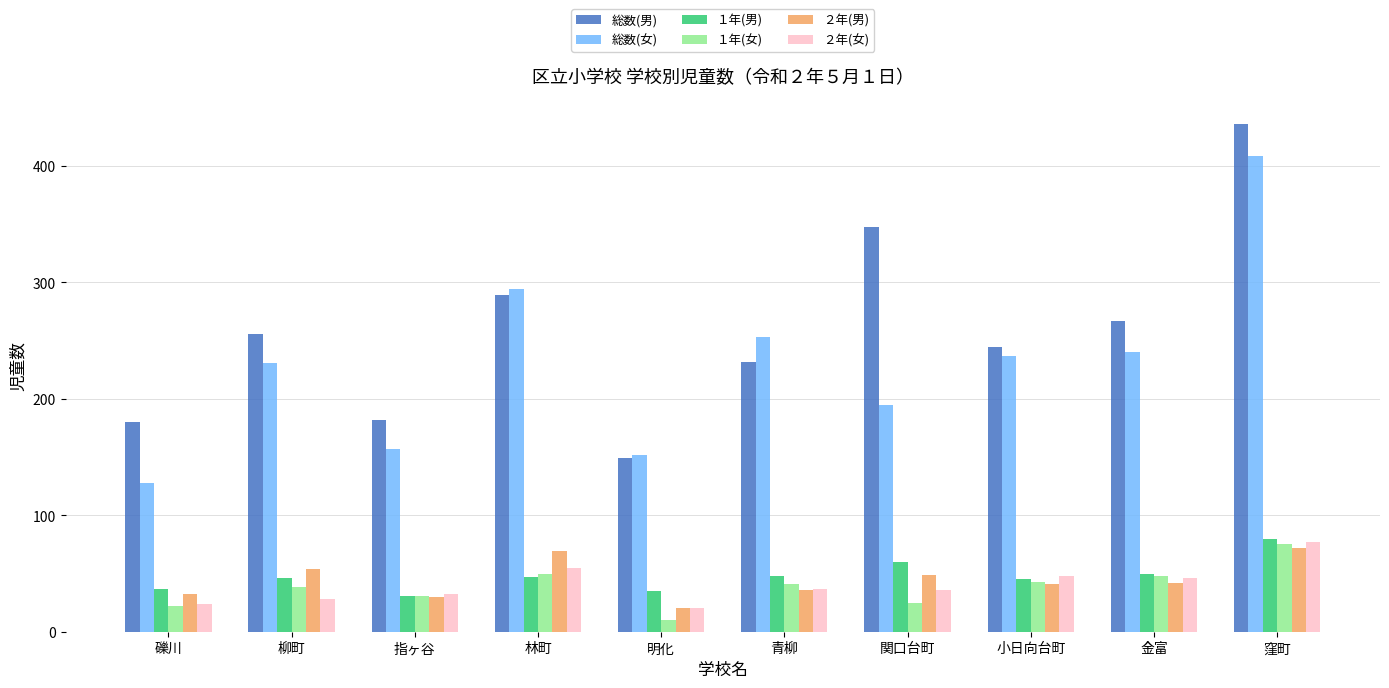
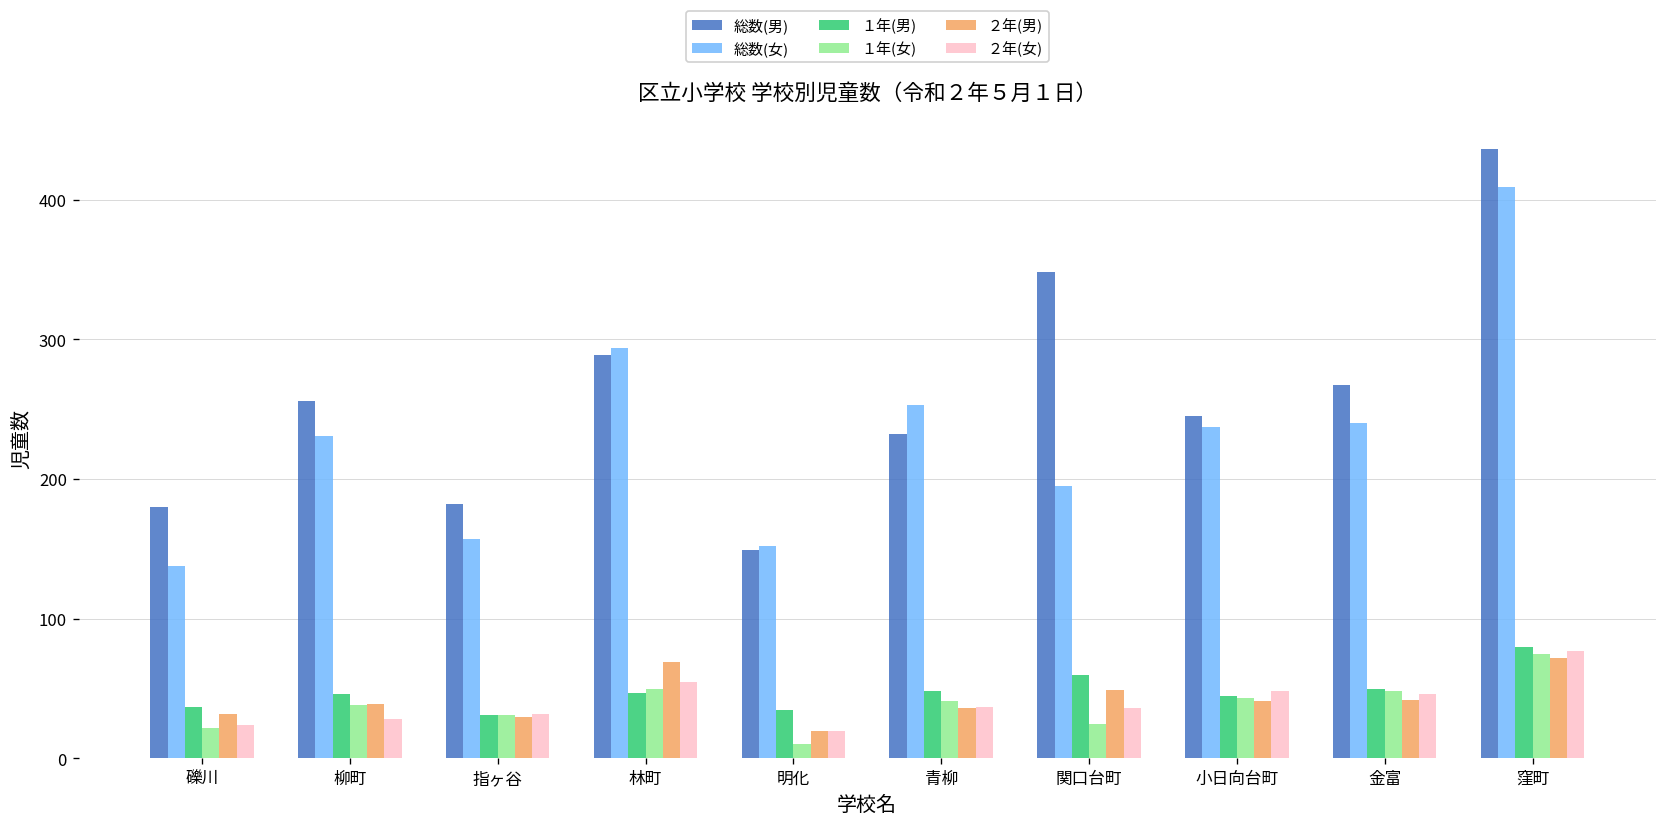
  {
    "総数(男)": {
      "礫川": 180,
      "柳町": 256,
      "指ヶ谷": 182,
      "林町": 289,
      "明化": 149,
      "青柳": 232,
      "関口台町": 348,
      "小日向台町": 245,
      "金富": 267,
      "窪町": 436
    },
    "総数(女)": {
-     "礫川": 128,
+     "礫川": 138,
      "柳町": 231,
      "指ヶ谷": 157,
      "林町": 294,
      "明化": 152,
      "青柳": 253,
      "関口台町": 195,
      "小日向台町": 237,
      "金富": 240,
      "窪町": 409
    },
    "１年(男)": {
      "礫川": 37,
      "柳町": 46,
      "指ヶ谷": 31,
      "林町": 47,
      "明化": 35,
      "青柳": 48,
      "関口台町": 60,
      "小日向台町": 45,
      "金富": 50,
      "窪町": 80
    },
    "１年(女)": {
      "礫川": 22,
      "柳町": 38,
      "指ヶ谷": 31,
      "林町": 50,
      "明化": 10,
      "青柳": 41,
      "関口台町": 25,
      "小日向台町": 43,
      "金富": 48,
      "窪町": 75
    },
    "２年(男)": {
      "礫川": 32,
-     "柳町": 54,
+     "柳町": 39,
      "指ヶ谷": 30,
      "林町": 69,
      "明化": 20,
      "青柳": 36,
      "関口台町": 49,
      "小日向台町": 41,
      "金富": 42,
      "窪町": 72
    },
    "２年(女)": {
      "礫川": 24,
      "柳町": 28,
      "指ヶ谷": 32,
      "林町": 55,
      "明化": 20,
      "青柳": 37,
      "関口台町": 36,
      "小日向台町": 48,
      "金富": 46,
      "窪町": 77
    }
  }
